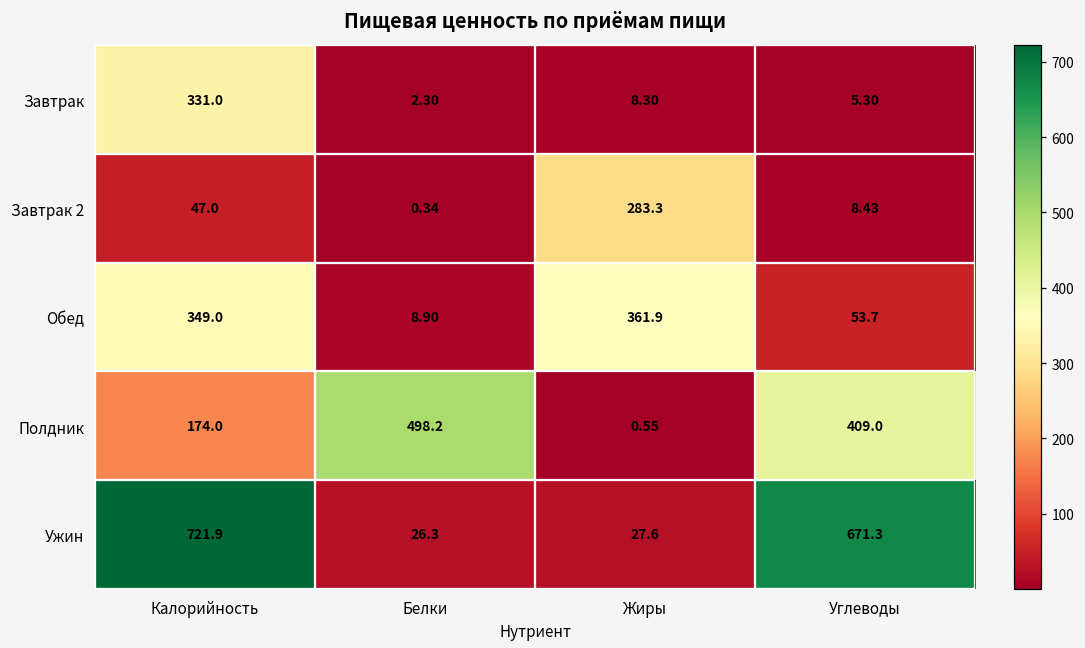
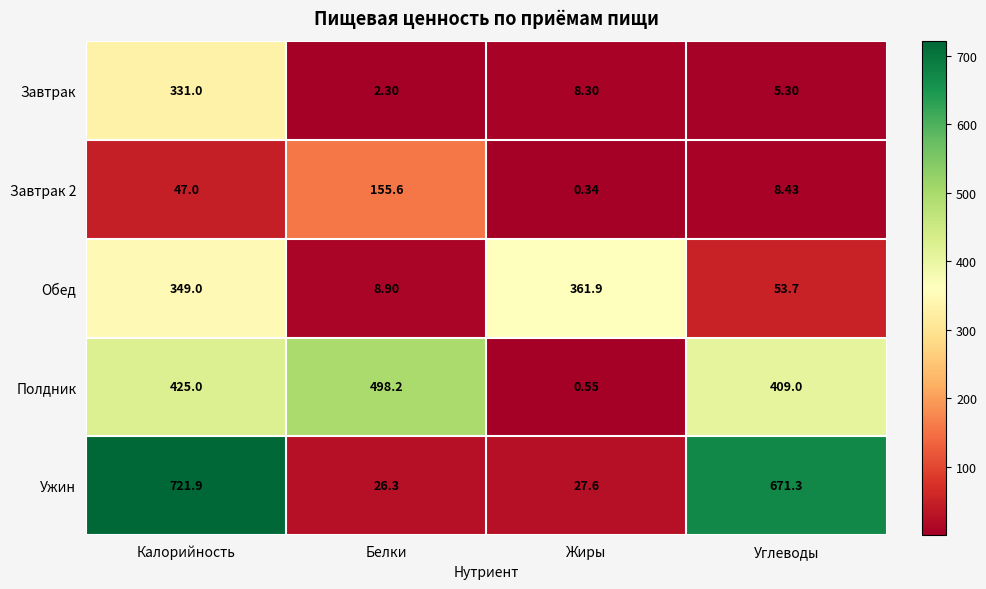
  {
    "Завтрак": {
      "Калорийность": 331.0,
      "Белки": 2.30,
      "Жиры": 8.30,
      "Углеводы": 5.30
    },
    "Завтрак 2": {
      "Калорийность": 47.0,
-     "Белки": 0.34,
-     "Жиры": 283.3,
+     "Белки": 155.6,
+     "Жиры": 0.34,
      "Углеводы": 8.43
    },
    "Обед": {
      "Калорийность": 349.0,
      "Белки": 8.90,
      "Жиры": 361.9,
      "Углеводы": 53.7
    },
    "Полдник": {
-     "Калорийность": 174.0,
+     "Калорийность": 425.0,
      "Белки": 498.2,
      "Жиры": 0.55,
      "Углеводы": 409.0
    },
    "Ужин": {
      "Калорийность": 721.9,
      "Белки": 26.3,
      "Жиры": 27.6,
      "Углеводы": 671.3
    }
  }
